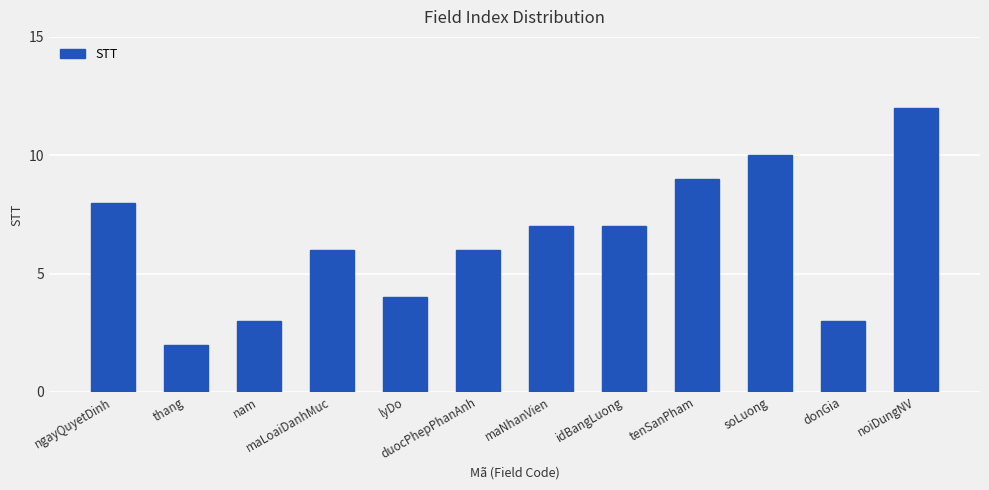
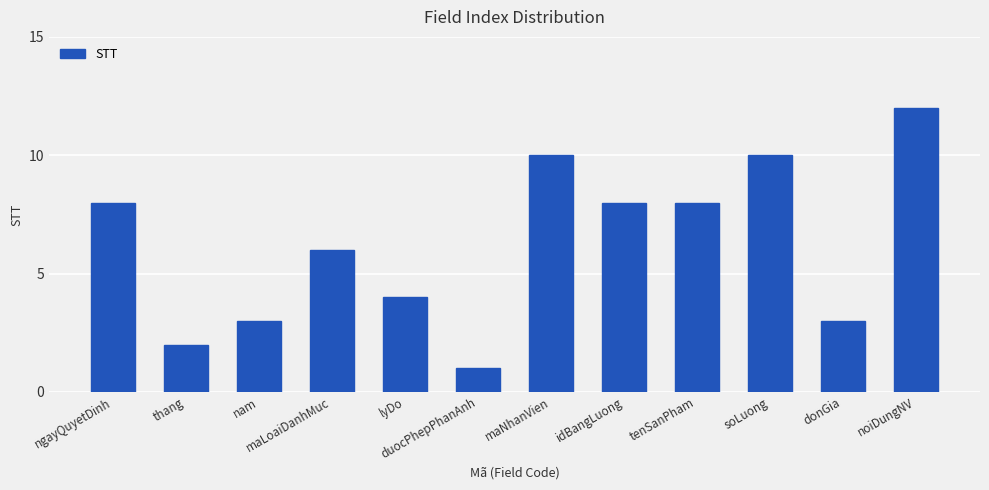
  {
    "ngayQuyetDinh": 8,
    "thang": 2,
    "nam": 3,
    "maLoaiDanhMuc": 6,
    "lyDo": 4,
-   "duocPhepPhanAnh": 6,
-   "maNhanVien": 7,
-   "idBangLuong": 7,
-   "tenSanPham": 9,
+   "duocPhepPhanAnh": 1,
+   "maNhanVien": 10,
+   "idBangLuong": 8,
+   "tenSanPham": 8,
    "soLuong": 10,
    "donGia": 3,
    "noiDungNV": 12
  }
